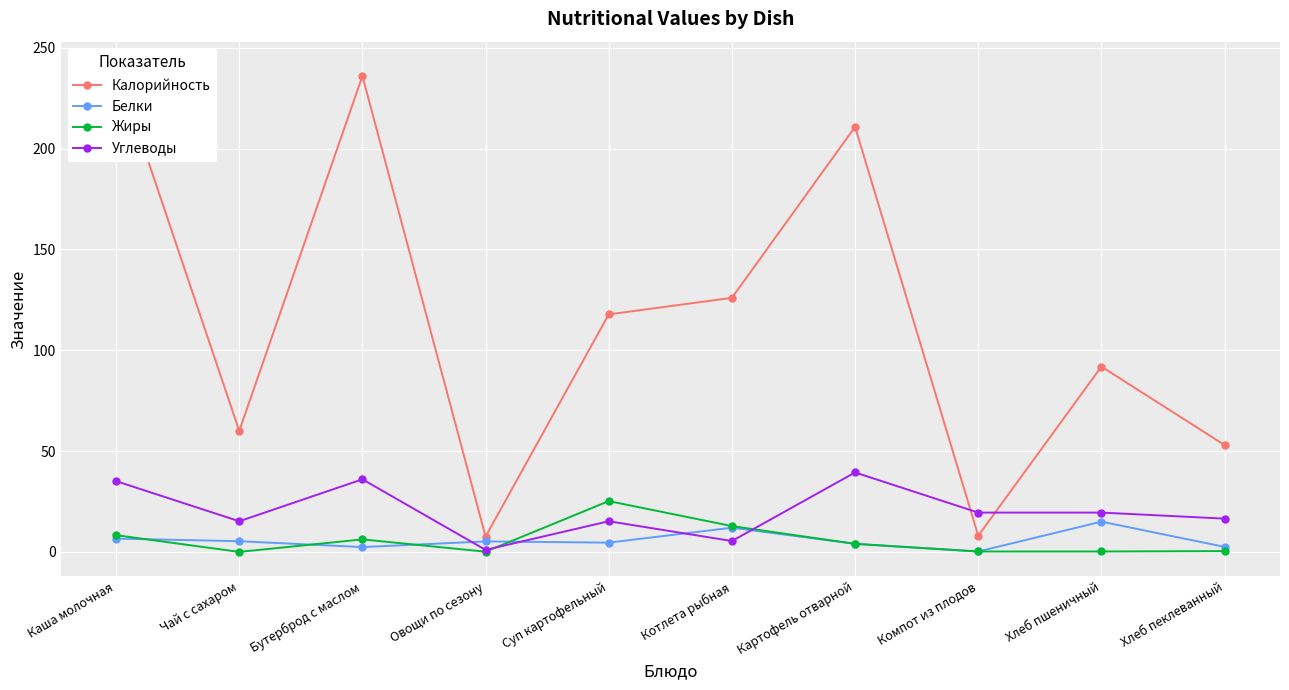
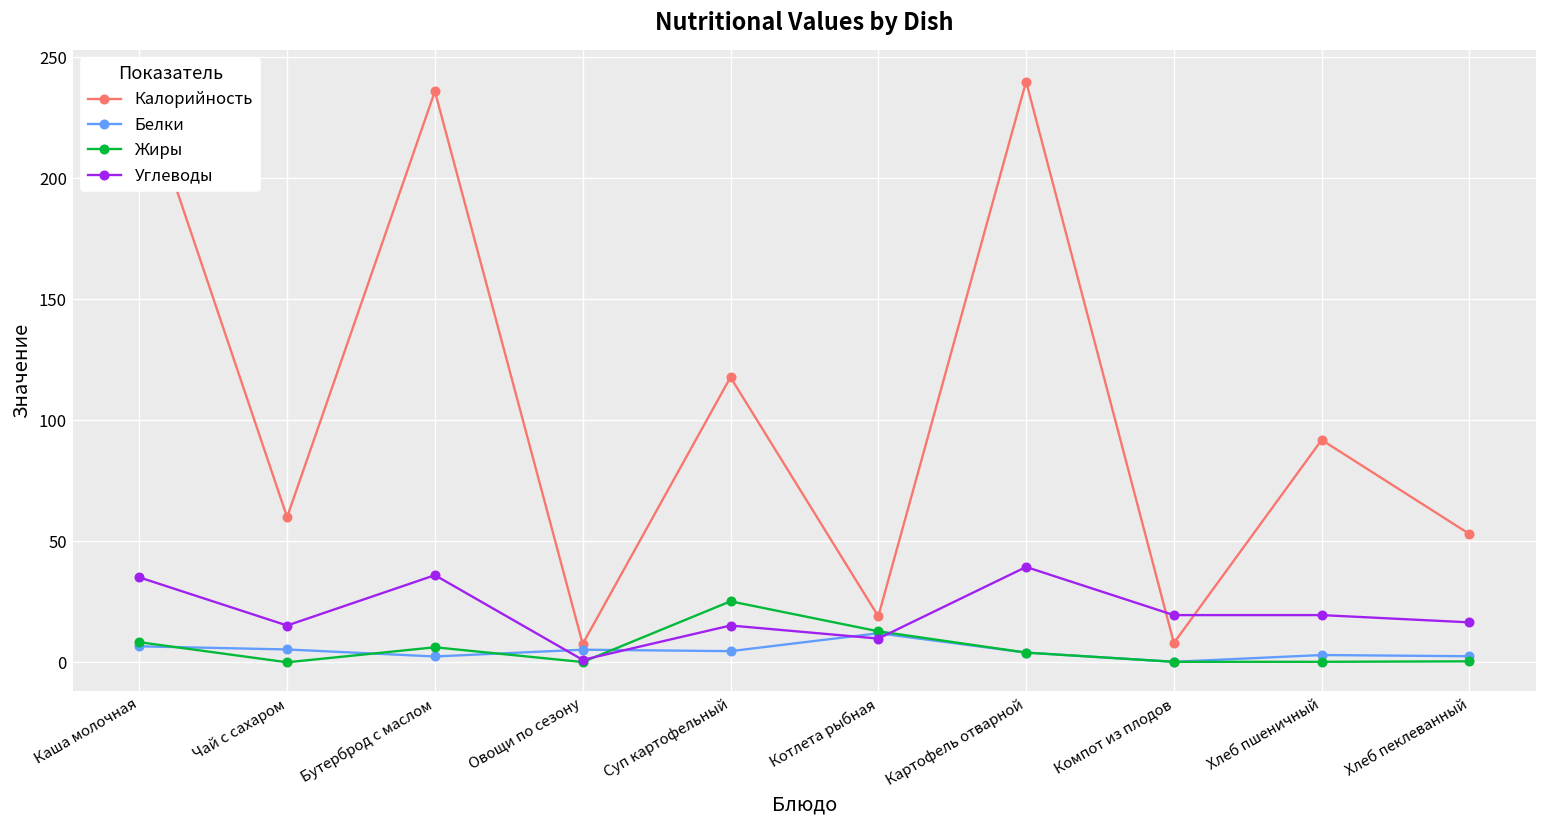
  {
    "Калорийность": {
      "Чай с сахаром": 60,
      "Бутерброд с маслом": 236,
      "Овощи по сезону": 8,
      "Суп картофельный": 118,
-     "Котлета рыбная": 126,
-     "Картофель отварной": 211,
+     "Котлета рыбная": 19,
+     "Картофель отварной": 240,
      "Компот из плодов": 8,
      "Хлеб пшеничный": 92,
      "Хлеб пеклеванный": 53
    },
    "Белки": {
      "Каша молочная": 7,
      "Чай с сахаром": 5,
      "Бутерброд с маслом": 2,
      "Овощи по сезону": 5,
      "Суп картофельный": 5,
-     "Хлеб пшеничный": 15,
+     "Хлеб пшеничный": 3,
      "Хлеб пеклеванный": 3
    },
    "Жиры": {
      "Каша молочная": 8,
      "Чай с сахаром": 0,
      "Бутерброд с маслом": 6,
      "Суп картофельный": 25,
      "Хлеб пшеничный": 0,
      "Хлеб пеклеванный": 0
    },
    "Углеводы": {
      "Каша молочная": 35,
      "Чай с сахаром": 15,
      "Бутерброд с маслом": 36,
      "Суп картофельный": 15,
-     "Котлета рыбная": 5,
+     "Котлета рыбная": 10,
      "Картофель отварной": 39,
      "Компот из плодов": 20,
      "Хлеб пшеничный": 20,
      "Хлеб пеклеванный": 17
    }
  }
